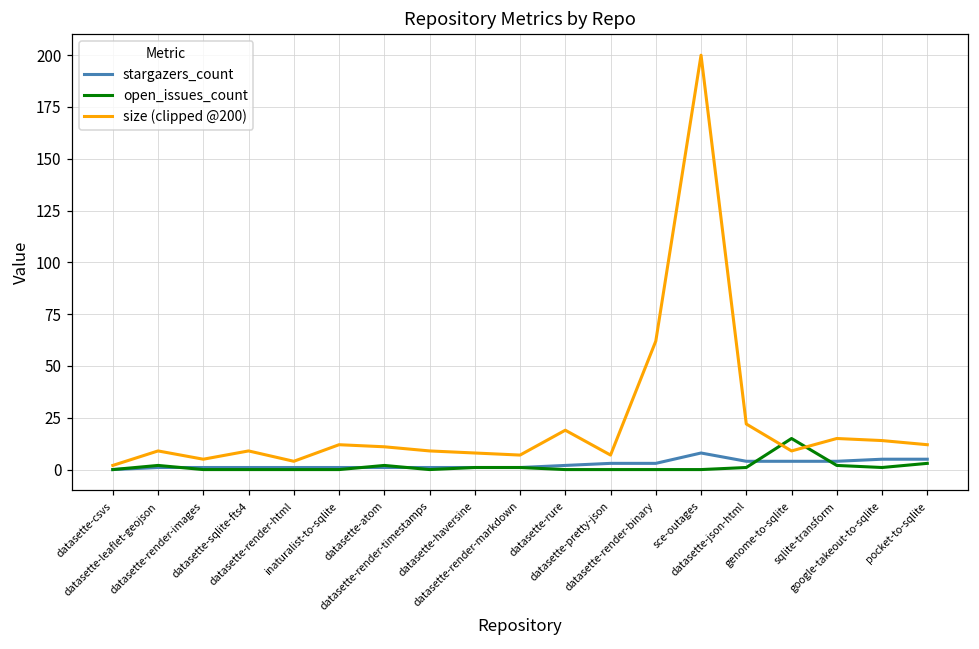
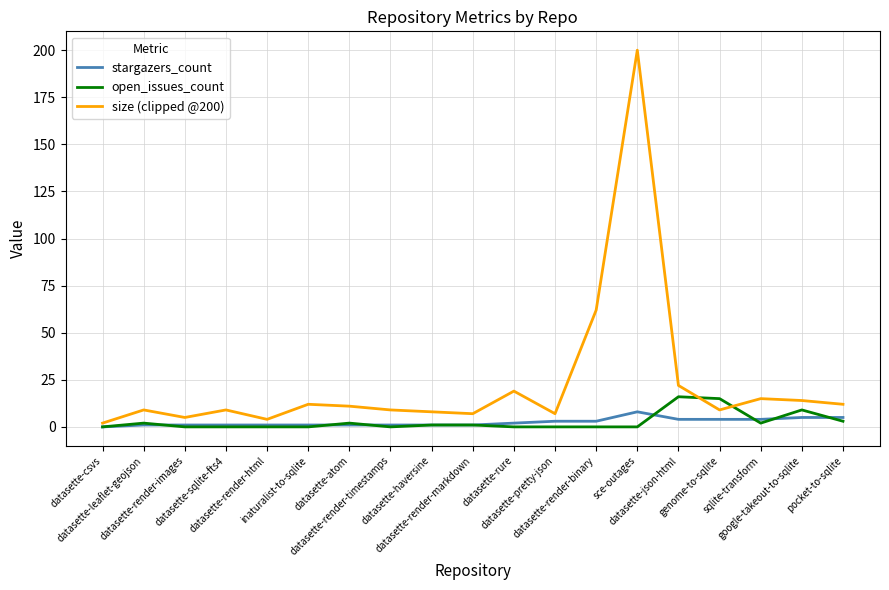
  {
    "stargazers_count": {
      "datasette-rure": 2,
      "datasette-pretty-json": 3,
      "datasette-render-binary": 3,
      "sce-outages": 8,
      "datasette-json-html": 4,
      "genome-to-sqlite": 4,
      "sqlite-transform": 4,
      "google-takeout-to-sqlite": 5,
      "pocket-to-sqlite": 5
    },
    "open_issues_count": {
      "datasette-rure": 0,
      "datasette-pretty-json": 0,
      "datasette-render-binary": 0,
      "sce-outages": 0,
-     "datasette-json-html": 1,
+     "datasette-json-html": 16,
      "genome-to-sqlite": 15,
      "sqlite-transform": 2,
-     "google-takeout-to-sqlite": 1,
+     "google-takeout-to-sqlite": 9,
      "pocket-to-sqlite": 3
    },
    "size (clipped @200)": {
      "datasette-csvs": 2,
      "datasette-leaflet-geojson": 9,
      "datasette-render-images": 5,
      "datasette-sqlite-fts4": 9,
      "datasette-render-html": 4,
      "inaturalist-to-sqlite": 12,
      "datasette-atom": 11,
      "datasette-render-timestamps": 9,
      "datasette-haversine": 8,
      "datasette-render-markdown": 7,
      "datasette-rure": 19,
      "datasette-pretty-json": 7,
      "datasette-render-binary": 62,
      "sce-outages": 200,
      "datasette-json-html": 22,
      "genome-to-sqlite": 9,
      "sqlite-transform": 15,
      "google-takeout-to-sqlite": 14,
      "pocket-to-sqlite": 12
    }
  }
